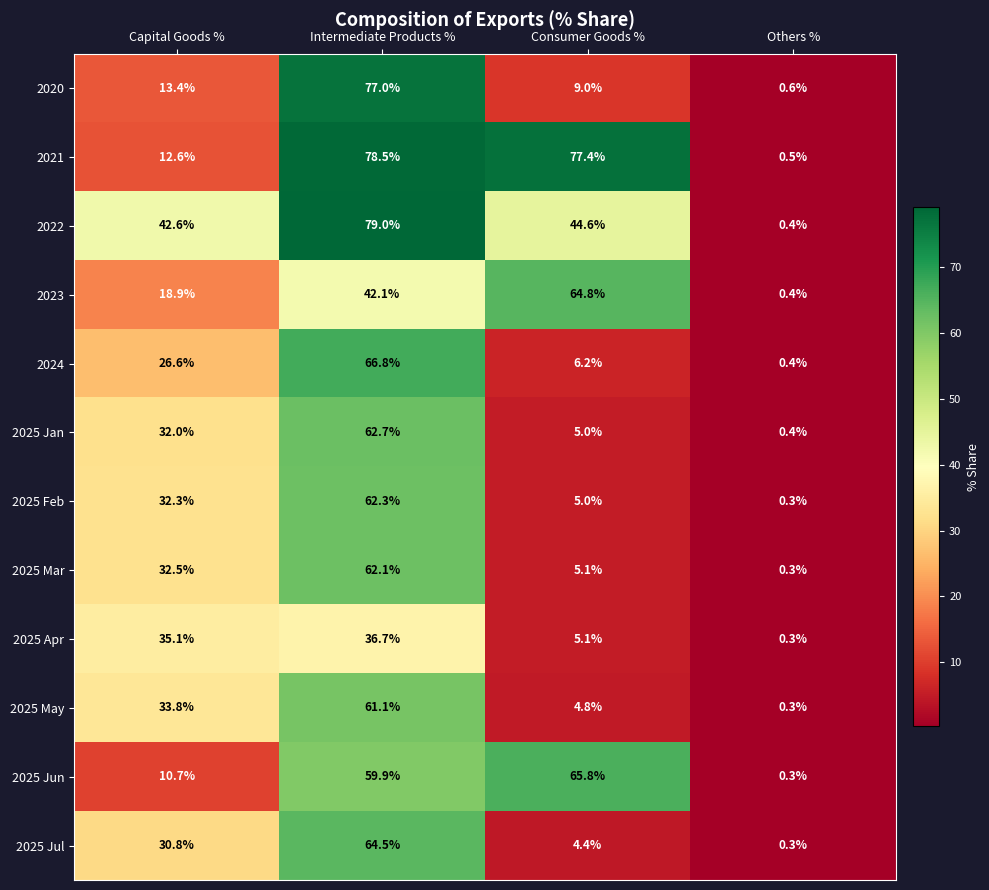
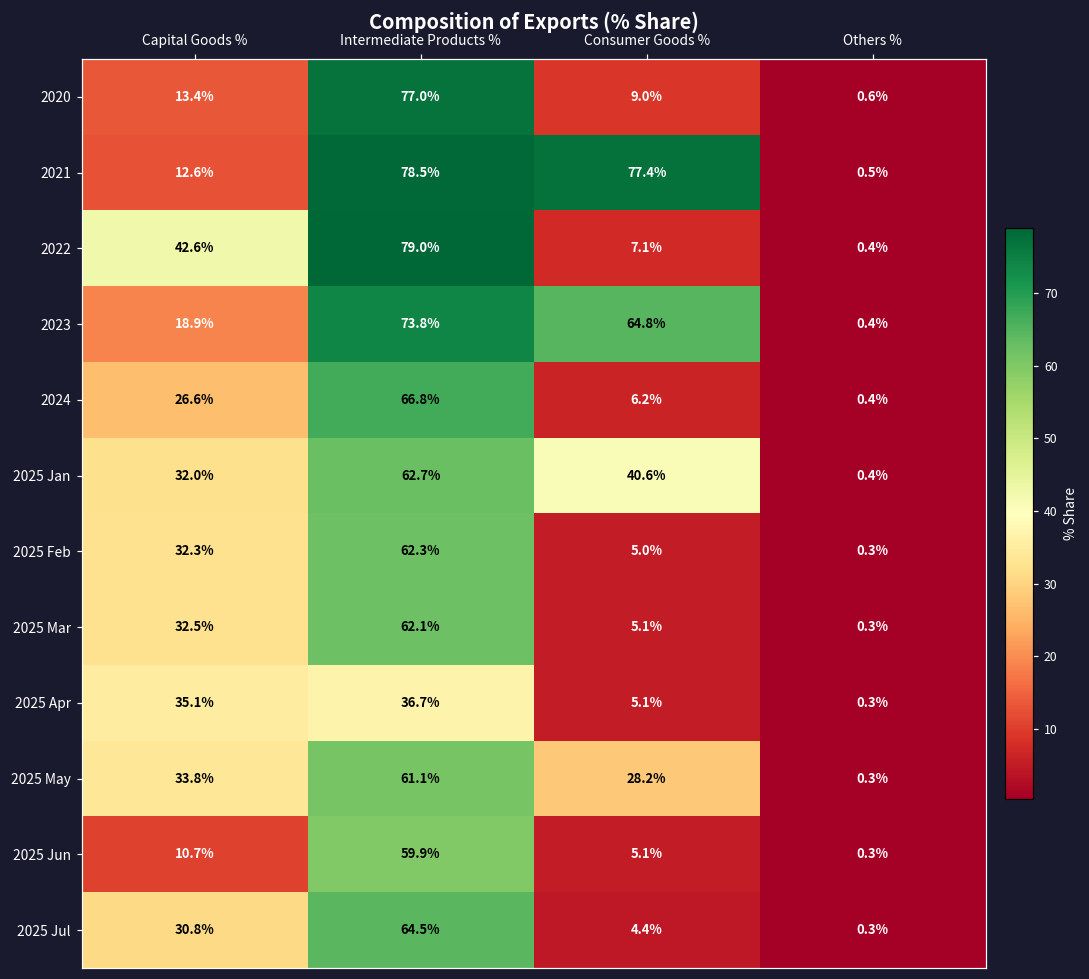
  {
    "2020": {
      "Capital Goods %": "13.4%",
      "Intermediate Products %": "77.0%",
      "Consumer Goods %": "9.0%",
      "Others %": "0.6%"
    },
    "2021": {
      "Capital Goods %": "12.6%",
      "Intermediate Products %": "78.5%",
      "Consumer Goods %": "77.4%",
      "Others %": "0.5%"
    },
    "2022": {
      "Capital Goods %": "42.6%",
      "Intermediate Products %": "79.0%",
-     "Consumer Goods %": "44.6%",
+     "Consumer Goods %": "7.1%",
      "Others %": "0.4%"
    },
    "2023": {
      "Capital Goods %": "18.9%",
-     "Intermediate Products %": "42.1%",
+     "Intermediate Products %": "73.8%",
      "Consumer Goods %": "64.8%",
      "Others %": "0.4%"
    },
    "2024": {
      "Capital Goods %": "26.6%",
      "Intermediate Products %": "66.8%",
      "Consumer Goods %": "6.2%",
      "Others %": "0.4%"
    },
    "2025 Jan": {
      "Capital Goods %": "32.0%",
      "Intermediate Products %": "62.7%",
-     "Consumer Goods %": "5.0%",
+     "Consumer Goods %": "40.6%",
      "Others %": "0.4%"
    },
    "2025 Feb": {
      "Capital Goods %": "32.3%",
      "Intermediate Products %": "62.3%",
      "Consumer Goods %": "5.0%",
      "Others %": "0.3%"
    },
    "2025 Mar": {
      "Capital Goods %": "32.5%",
      "Intermediate Products %": "62.1%",
      "Consumer Goods %": "5.1%",
      "Others %": "0.3%"
    },
    "2025 Apr": {
      "Capital Goods %": "35.1%",
      "Intermediate Products %": "36.7%",
      "Consumer Goods %": "5.1%",
      "Others %": "0.3%"
    },
    "2025 May": {
      "Capital Goods %": "33.8%",
      "Intermediate Products %": "61.1%",
-     "Consumer Goods %": "4.8%",
+     "Consumer Goods %": "28.2%",
      "Others %": "0.3%"
    },
    "2025 Jun": {
      "Capital Goods %": "10.7%",
      "Intermediate Products %": "59.9%",
-     "Consumer Goods %": "65.8%",
+     "Consumer Goods %": "5.1%",
      "Others %": "0.3%"
    },
    "2025 Jul": {
      "Capital Goods %": "30.8%",
      "Intermediate Products %": "64.5%",
      "Consumer Goods %": "4.4%",
      "Others %": "0.3%"
    }
  }
